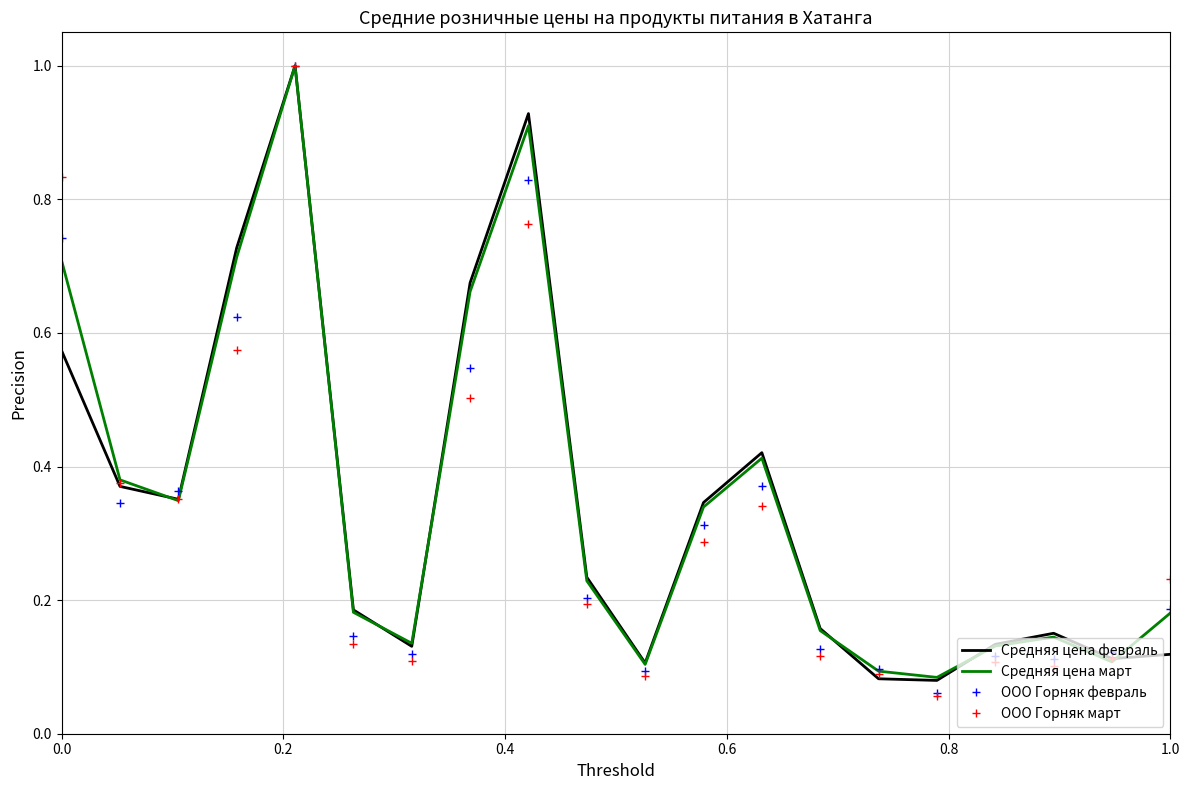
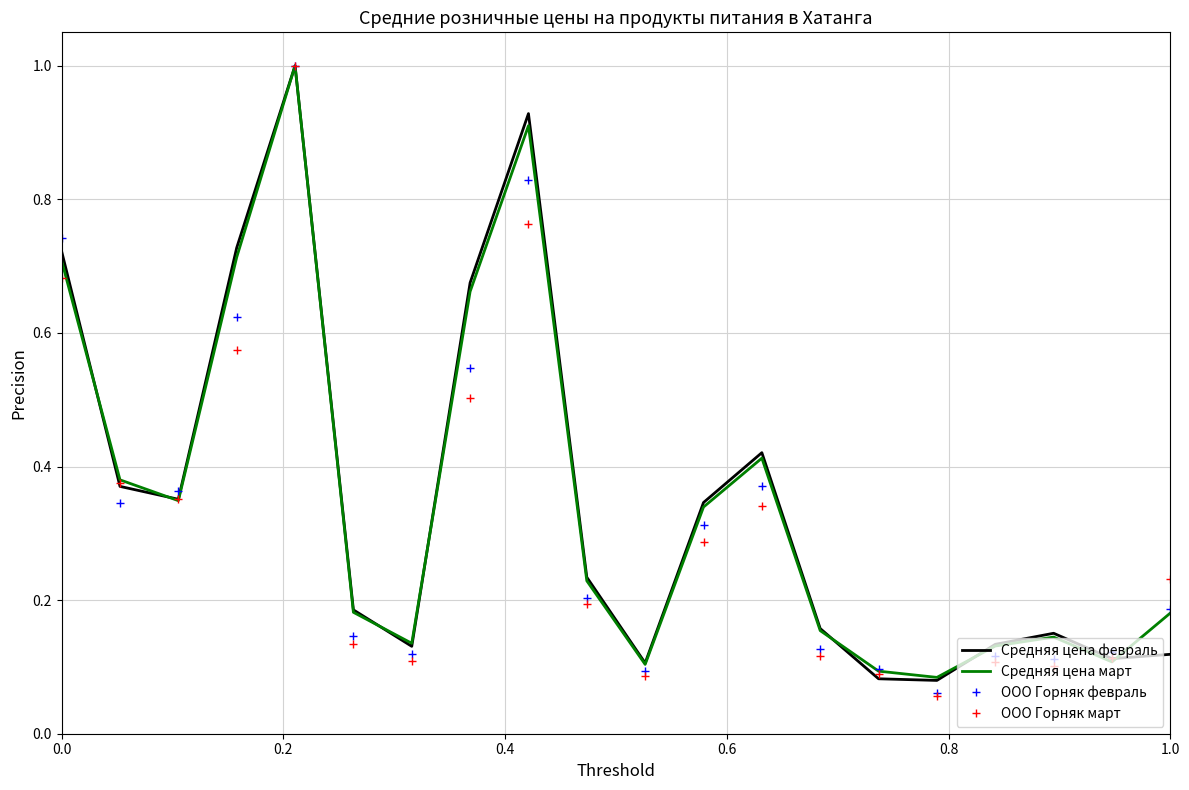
  {
    "Средняя цена февраль": {
-     "0.0": 0.57,
+     "0.0": 0.72,
      "1.0": 0.12
    },
    "Средняя цена март": {
      "0.0": 0.71,
      "1.0": 0.18
    },
    "ООО Горняк февраль": {
      "0.0": 0.74,
      "1.0": 0.19
    },
    "ООО Горняк март": {
-     "0.0": 0.83,
+     "0.0": 0.68,
      "1.0": 0.23
    }
  }
